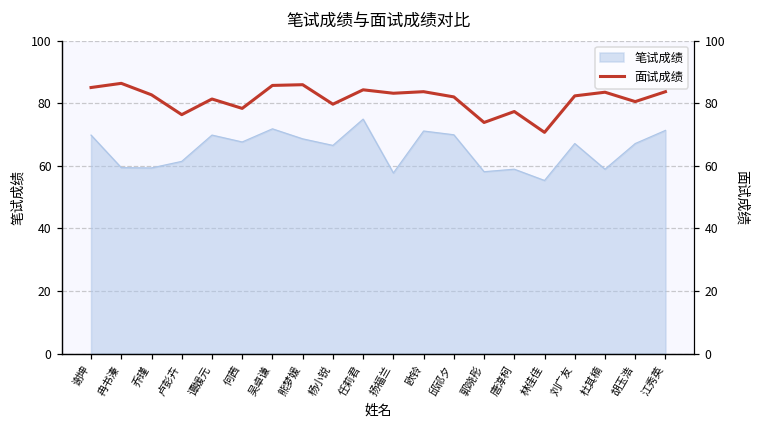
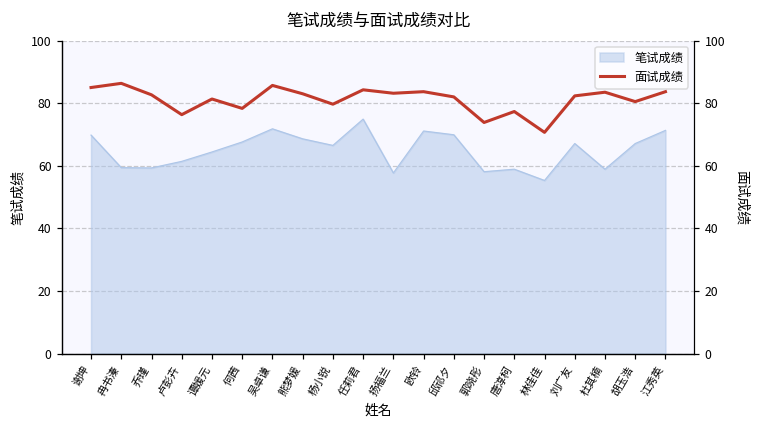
  {
    "笔试成绩": {
      "谢坤": 70,
      "冉书溱": 59,
      "乔瑾": 59,
      "卢彭卉": 61,
-     "谭媛元": 70,
+     "谭媛元": 64,
      "何茜": 68,
      "吴卓谦": 72,
      "熊梦媛": 69,
      "杨小锐": 67,
      "任莉君": 75,
      "扬福兰": 58,
      "欧铃": 71,
      "邱祁夕": 70,
      "郭晓彤": 58,
      "唐淳柯": 59,
      "林佳佳": 55,
      "刘广友": 67,
      "杜其楠": 59,
      "胡玉浩": 67,
      "江秀英": 71
    },
    "面试成绩": {
      "谢坤": 85,
      "冉书溱": 86,
      "乔瑾": 83,
      "卢彭卉": 76,
      "谭媛元": 81,
      "何茜": 78,
      "吴卓谦": 86,
-     "熊梦媛": 86,
+     "熊梦媛": 83,
      "杨小锐": 80,
      "任莉君": 84,
      "扬福兰": 83,
      "欧铃": 84,
      "邱祁夕": 82,
      "郭晓彤": 74,
      "唐淳柯": 77,
      "林佳佳": 71,
      "刘广友": 82,
      "杜其楠": 84,
      "胡玉浩": 81,
      "江秀英": 84
    }
  }
